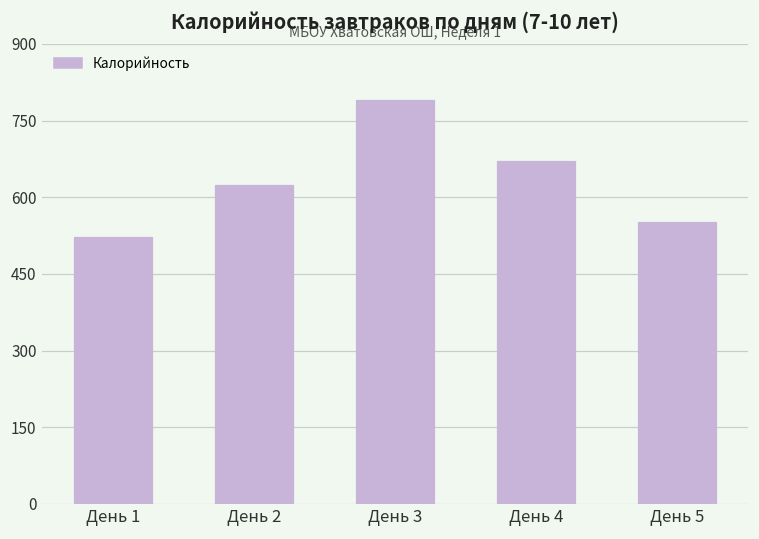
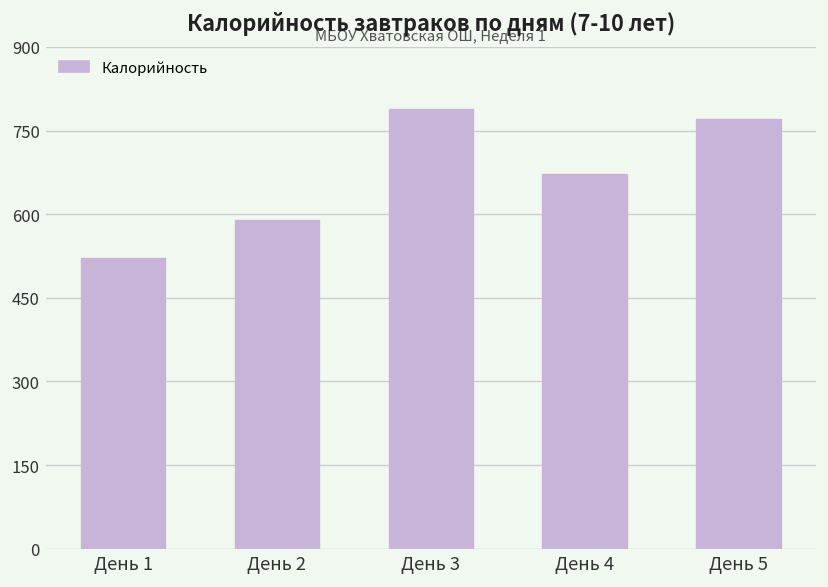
  {
    "День 1": 520,
-   "День 2": 620,
+   "День 2": 590,
    "День 3": 790,
    "День 4": 670,
-   "День 5": 550
+   "День 5": 770
  }
